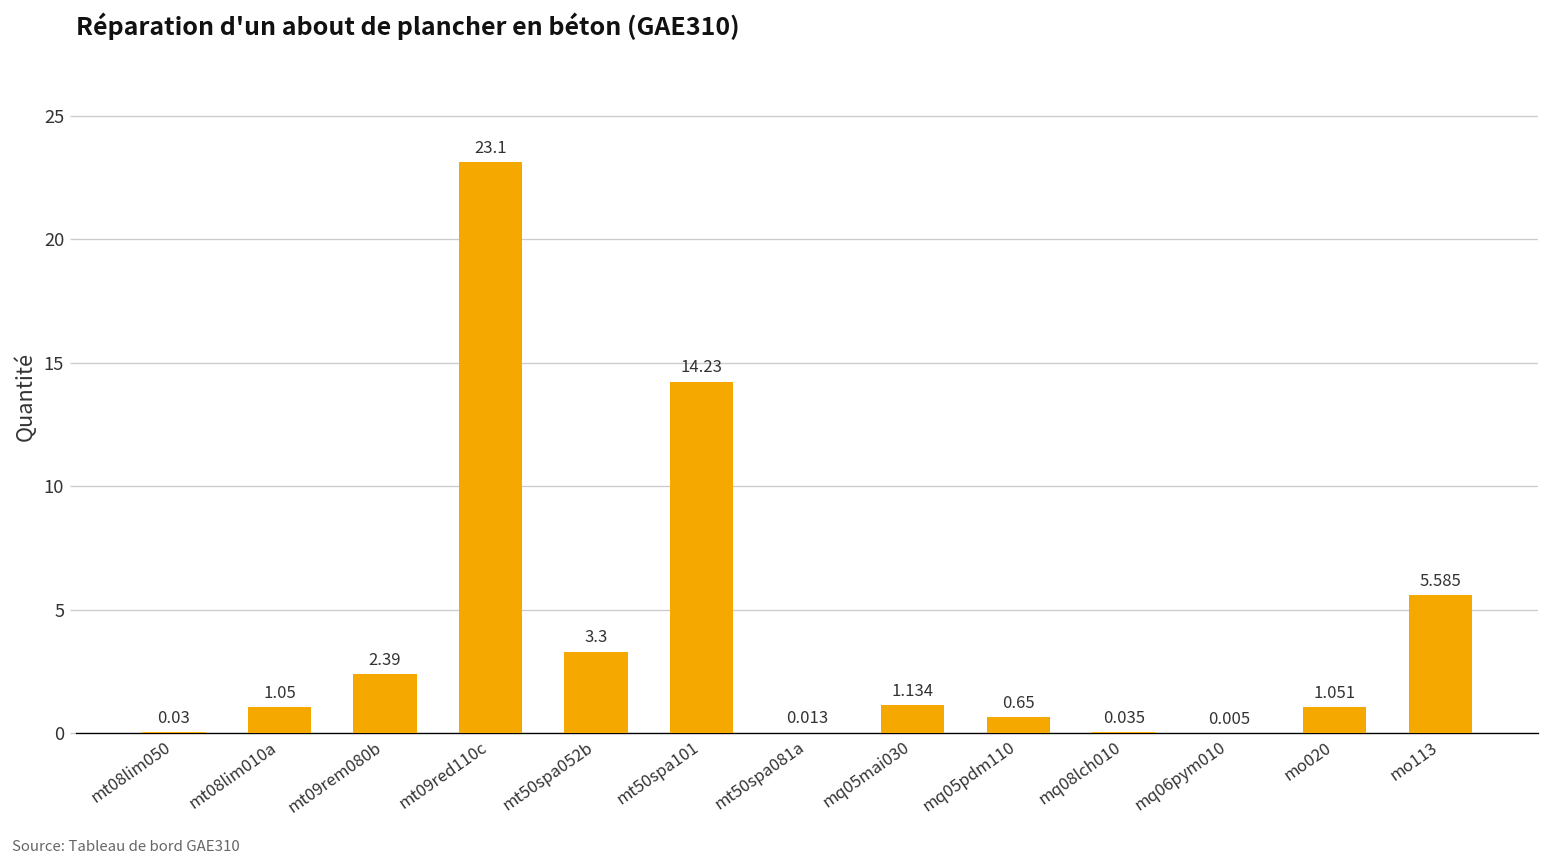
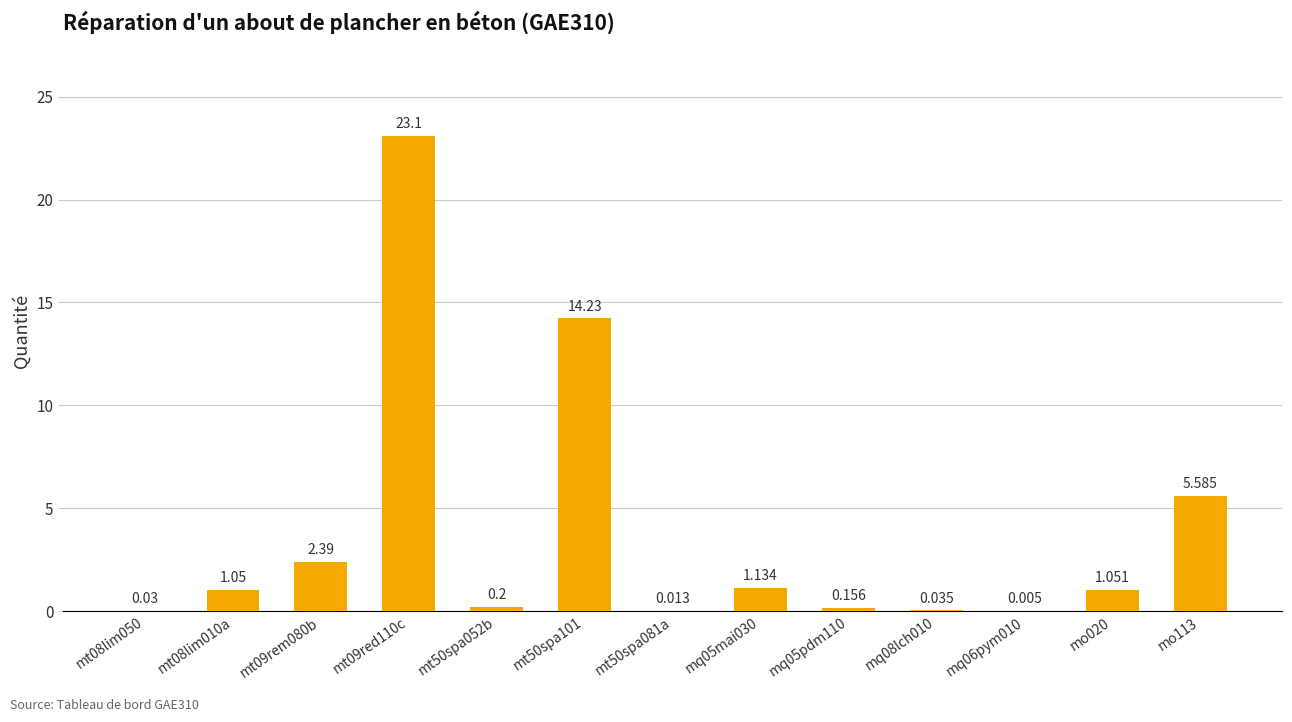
  {
    "mt08lim050": 0.03,
    "mt08lim010a": 1.05,
    "mt09rem080b": 2.39,
    "mt09red110c": 23.1,
-   "mt50spa052b": 3.3,
+   "mt50spa052b": 0.2,
    "mt50spa101": 14.23,
    "mt50spa081a": 0.013,
    "mq05mai030": 1.134,
-   "mq05pdm110": 0.65,
+   "mq05pdm110": 0.156,
    "mq08lch010": 0.035,
    "mq06pym010": 0.005,
    "mo020": 1.051,
    "mo113": 5.585
  }
